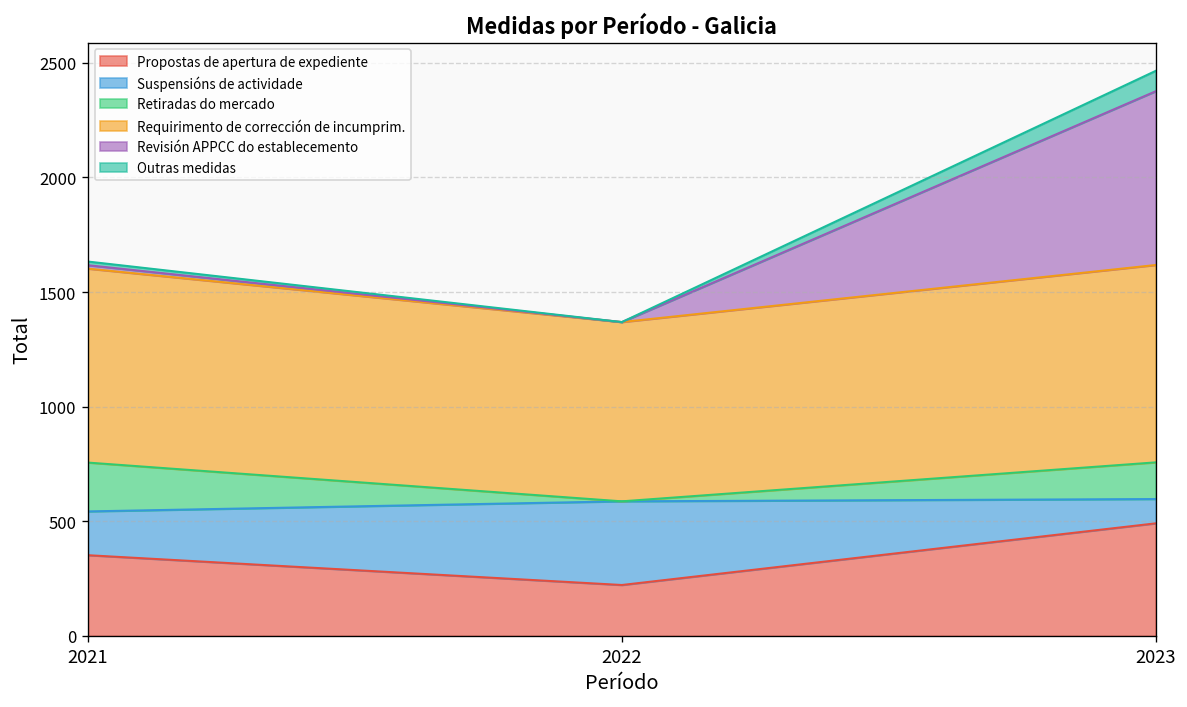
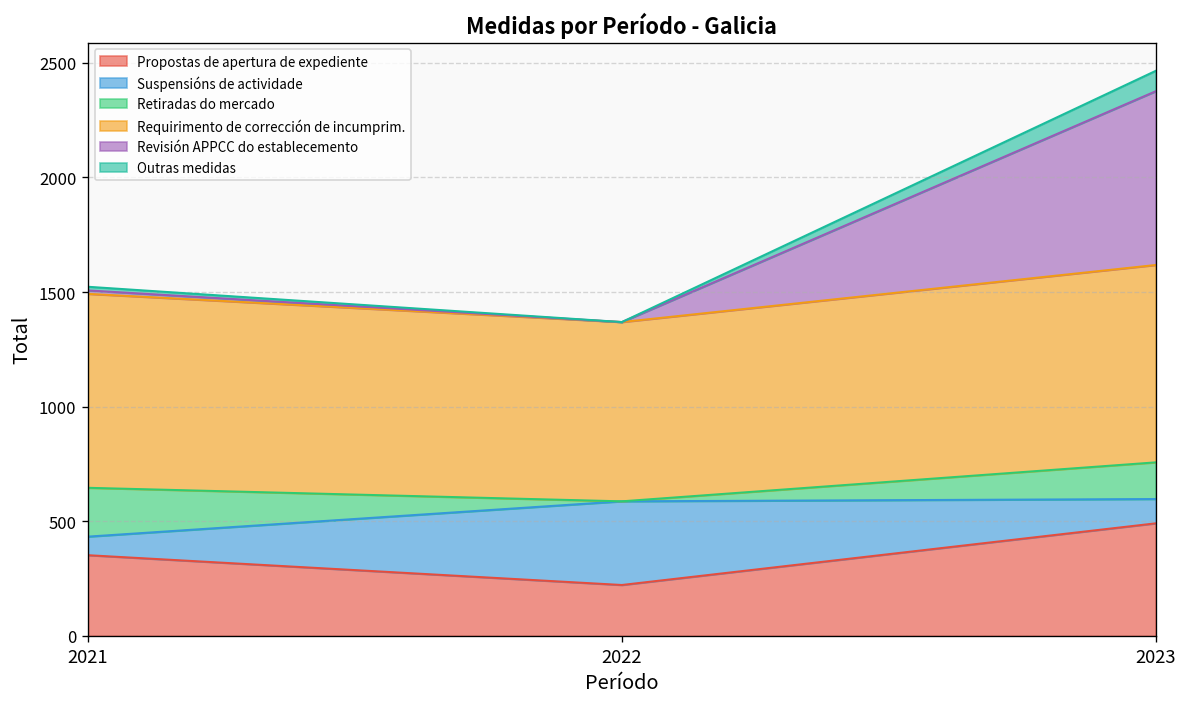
  {
    "Propostas de apertura de expediente": {
      "2021": 350,
      "2022": 220,
      "2023": 490
    },
    "Suspensións de actividade": {
-     "2021": 190,
+     "2021": 80,
      "2023": 110
    },
    "Requirimento de corrección de incumprim.": {
      "2021": 850,
      "2023": 860
    },
    "Revisión APPCC do establecemento": {
      "2021": 20,
      "2023": 760
    }
  }
